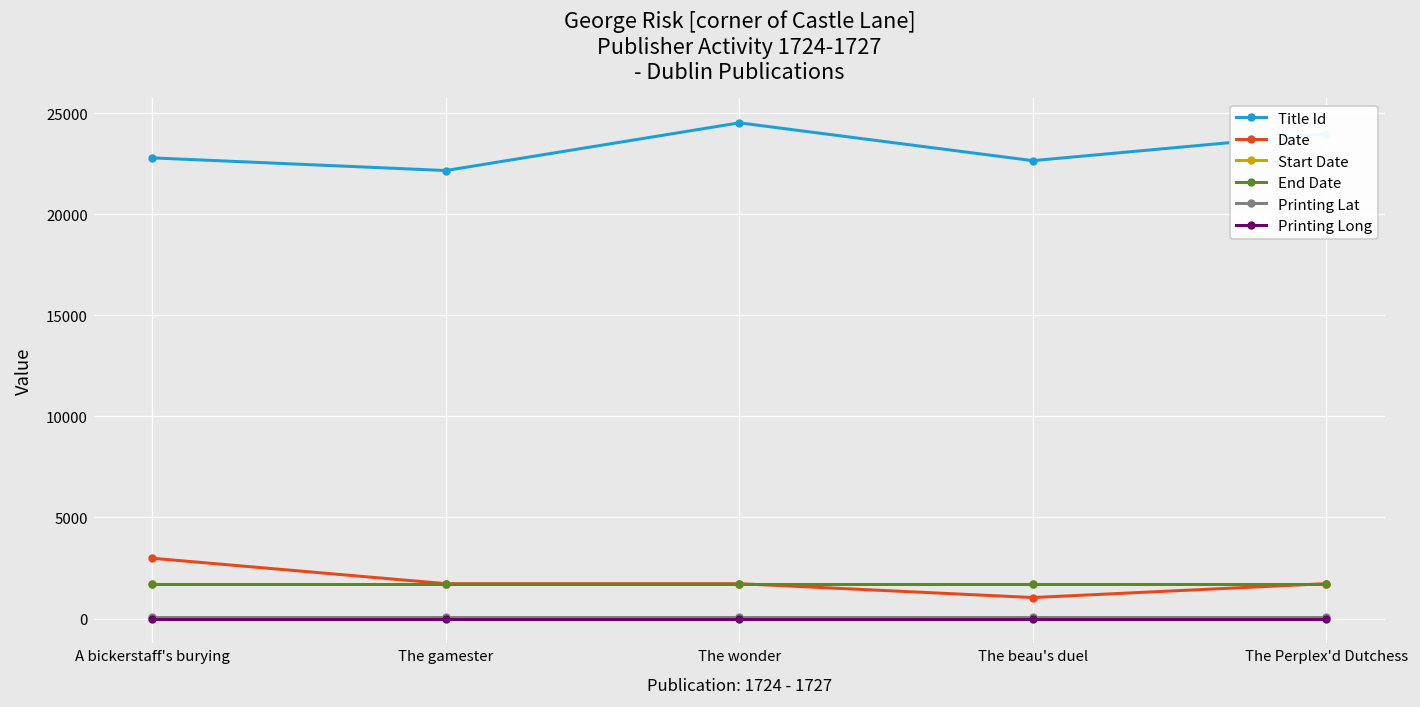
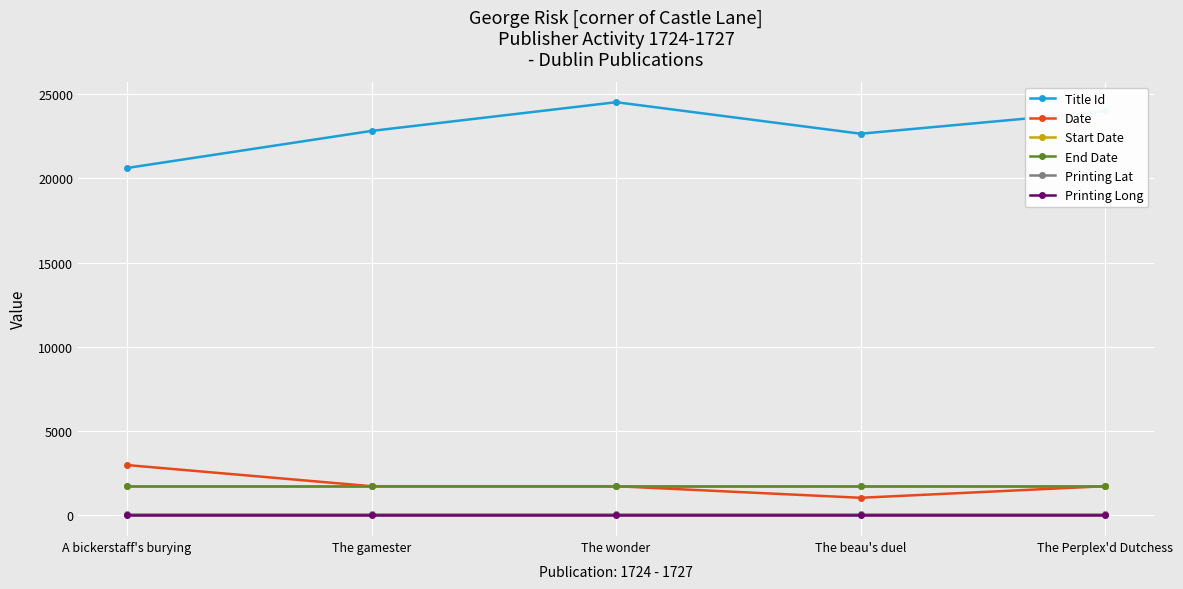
  {
    "Title Id": {
-     "A bickerstaff's burying": 22800,
-     "The gamester": 22200,
+     "A bickerstaff's burying": 20600,
+     "The gamester": 22800,
      "The wonder": 24500,
      "The beau's duel": 22700
    },
    "Date": {
      "A bickerstaff's burying": 3000,
      "The beau's duel": 1000
    },
    "End Date": {
      "A bickerstaff's burying": 1700,
      "The beau's duel": 1700
    }
  }
